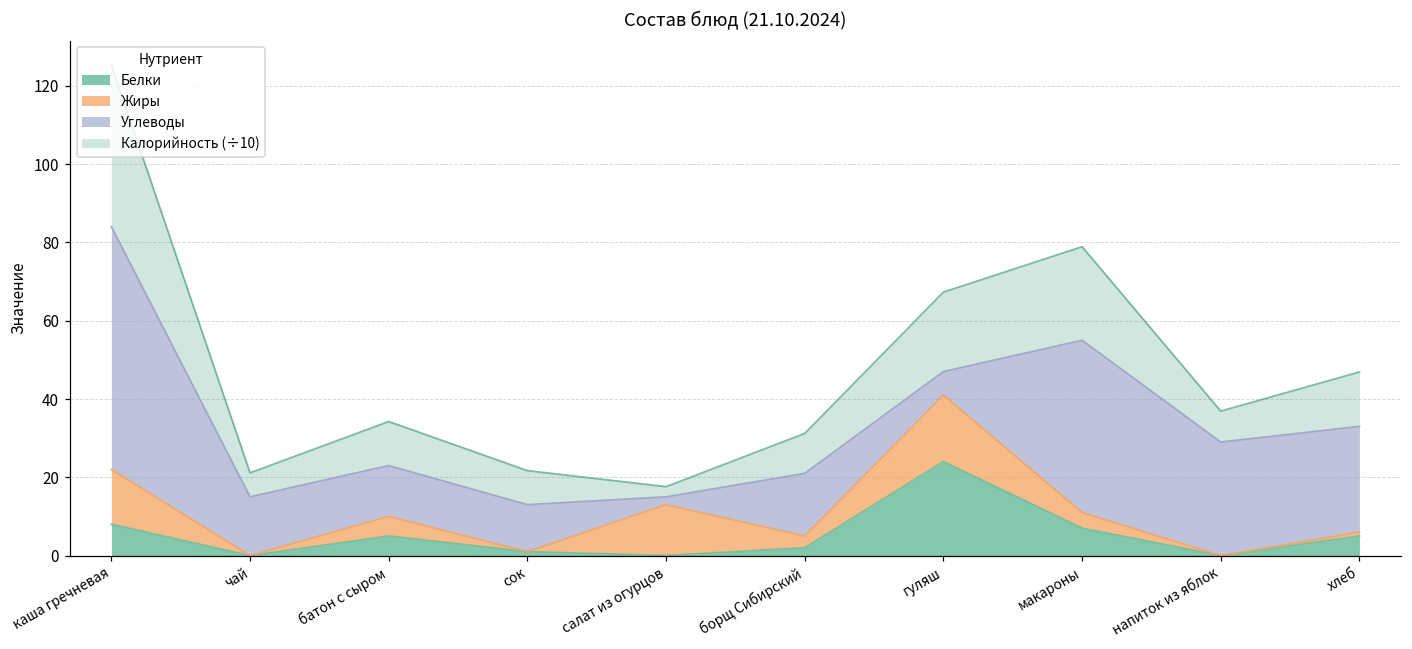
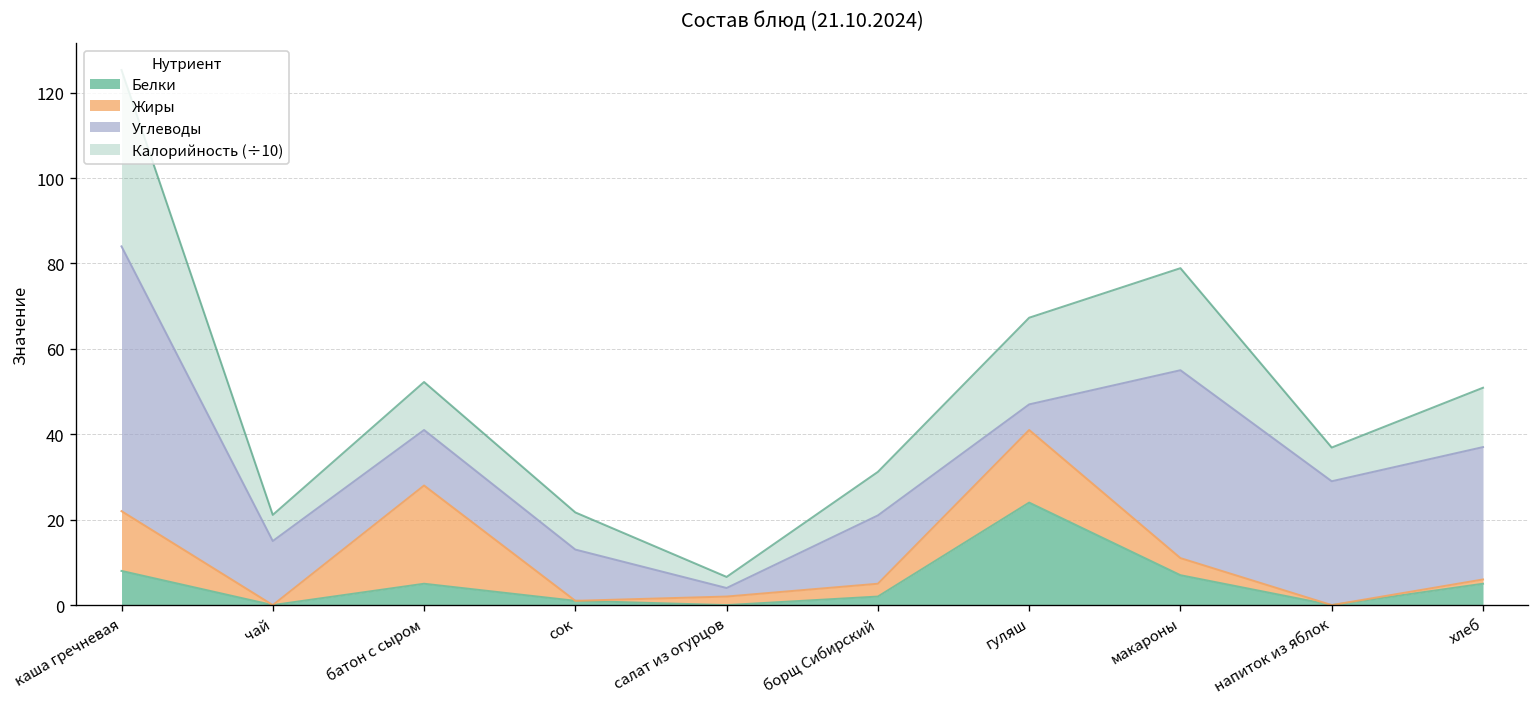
  {
    "Жиры": {
      "каша гречневая": 14,
-     "батон с сыром": 5,
-     "салат из огурцов": 13,
+     "батон с сыром": 23,
+     "салат из огурцов": 2,
      "борщ Сибирский": 3,
      "гуляш": 17,
      "макароны": 4,
      "хлеб": 1
    },
    "Углеводы": {
      "каша гречневая": 62,
      "чай": 15,
      "батон с сыром": 13,
      "сок": 12,
      "салат из огурцов": 2,
      "борщ Сибирский": 16,
      "гуляш": 6,
      "макароны": 44,
      "напиток из яблок": 29,
-     "хлеб": 27
+     "хлеб": 31
    }
  }
